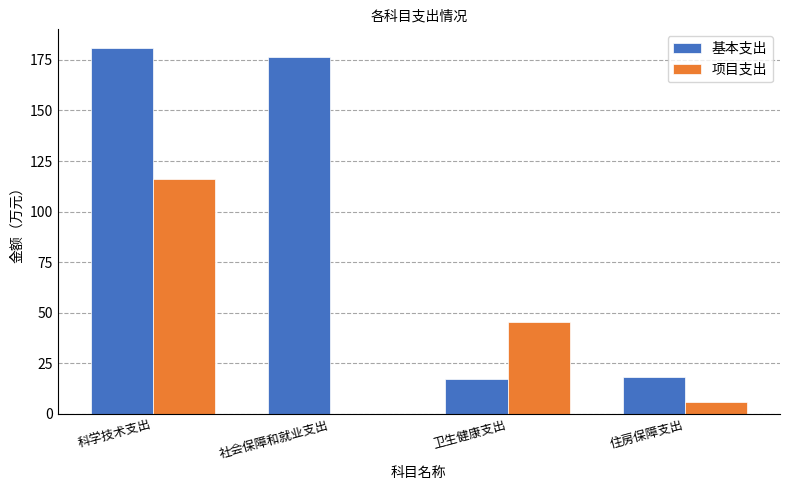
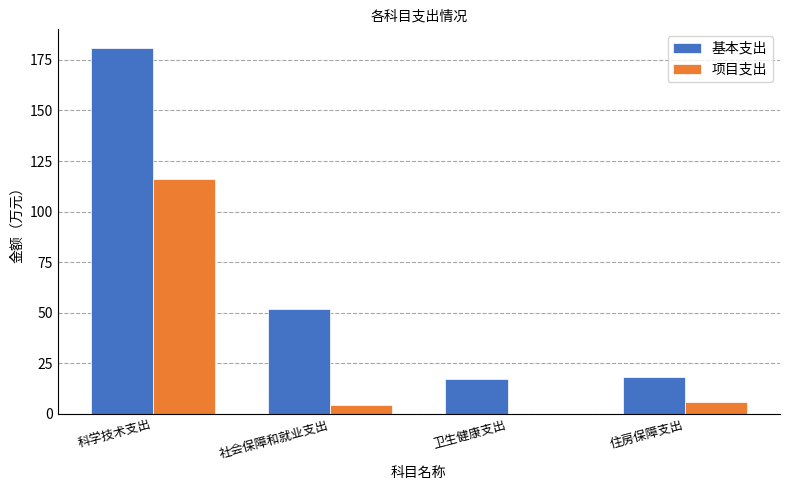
  {
    "基本支出": {
      "科学技术支出": 181,
-     "社会保障和就业支出": 177,
+     "社会保障和就业支出": 52,
      "卫生健康支出": 17,
      "住房保障支出": 18
    },
    "项目支出": {
      "科学技术支出": 116,
-     "社会保障和就业支出": 0,
-     "卫生健康支出": 45,
+     "社会保障和就业支出": 5,
+     "卫生健康支出": 0,
      "住房保障支出": 6
    }
  }
